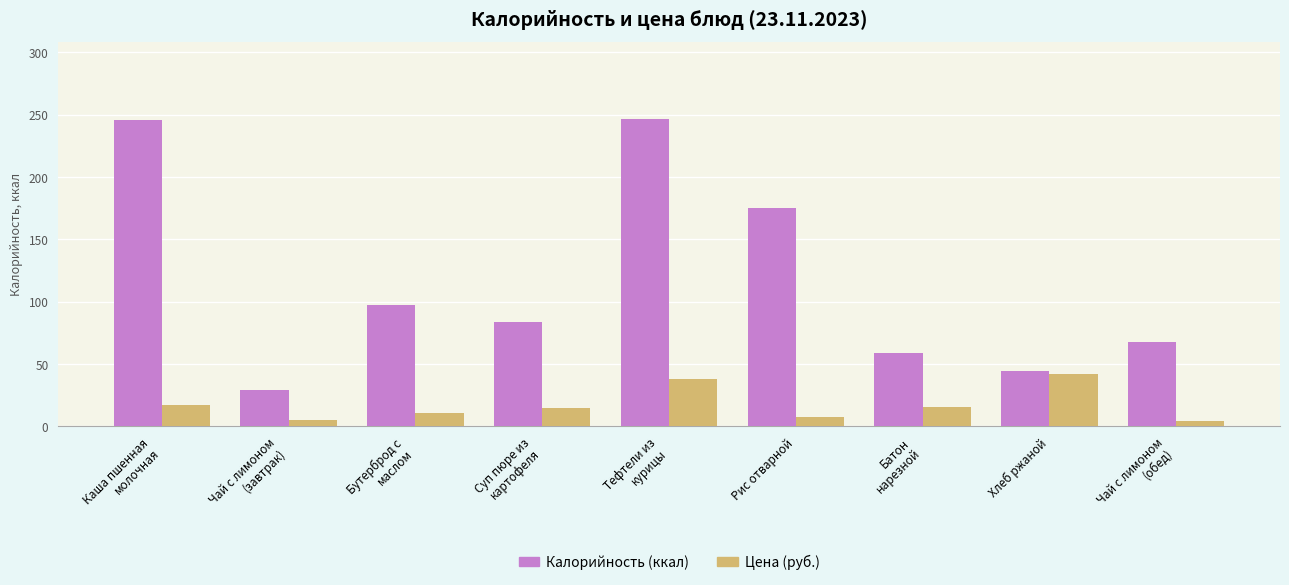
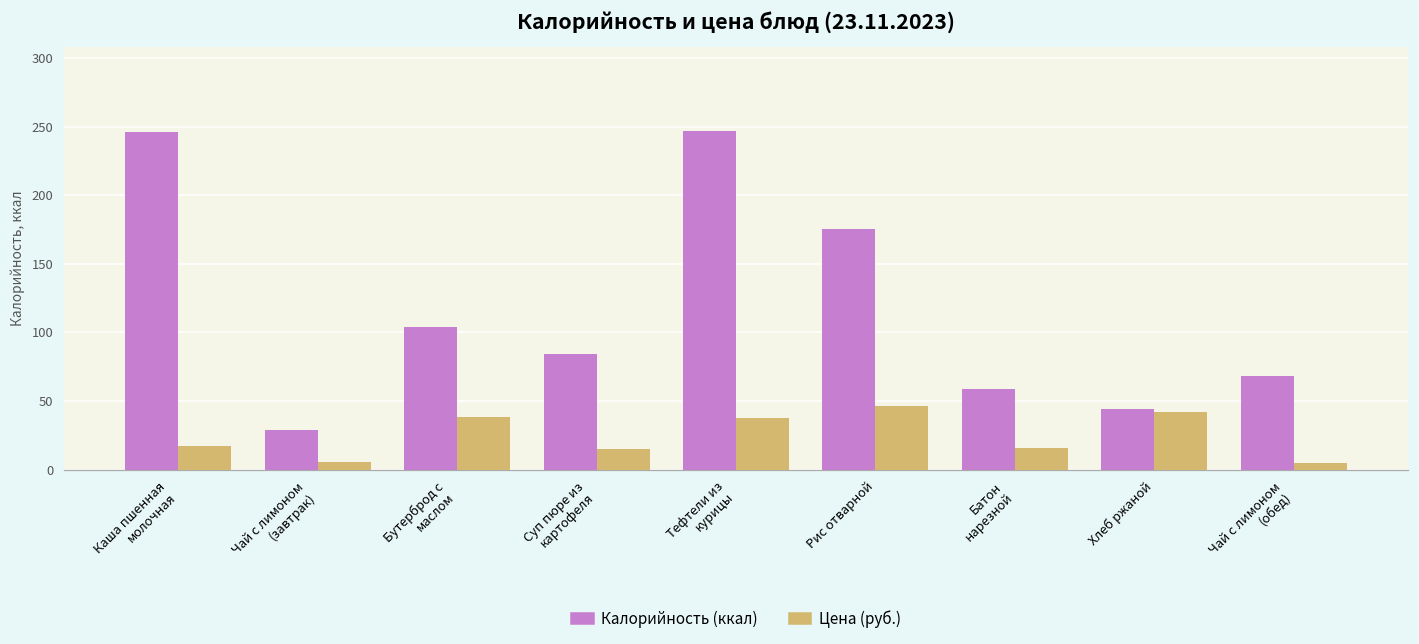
  {
    "Калорийность (ккал)": {
      "Каша пшенная молочная": 246,
      "Чай с лимоном (завтрак)": 29,
-     "Бутерброд с маслом": 97,
+     "Бутерброд с маслом": 104,
      "Суп пюре из картофеля": 84,
      "Тефтели из курицы": 247,
      "Рис отварной": 175,
      "Батон нарезной": 59,
      "Хлеб ржаной": 44,
      "Чай с лимоном (обед)": 68
    },
    "Цена (руб.)": {
      "Каша пшенная молочная": 18,
      "Чай с лимоном (завтрак)": 6,
-     "Бутерброд с маслом": 11,
+     "Бутерброд с маслом": 38,
      "Суп пюре из картофеля": 15,
      "Тефтели из курицы": 38,
-     "Рис отварной": 8,
+     "Рис отварной": 46,
      "Батон нарезной": 16,
      "Хлеб ржаной": 42,
      "Чай с лимоном (обед)": 5
    }
  }
